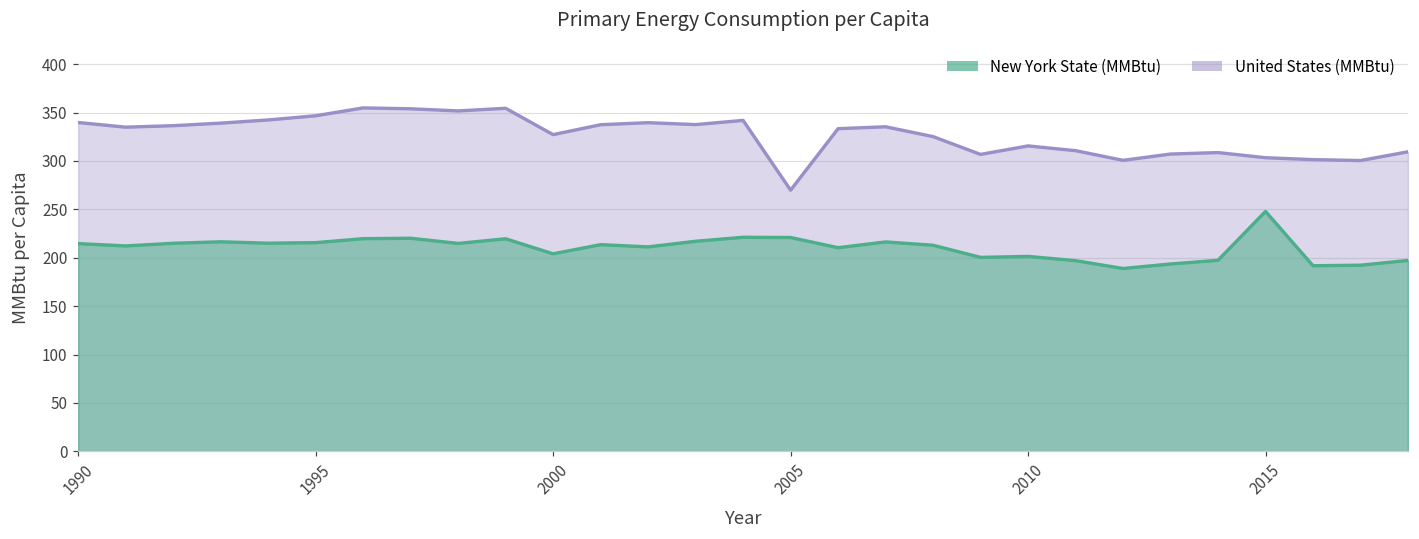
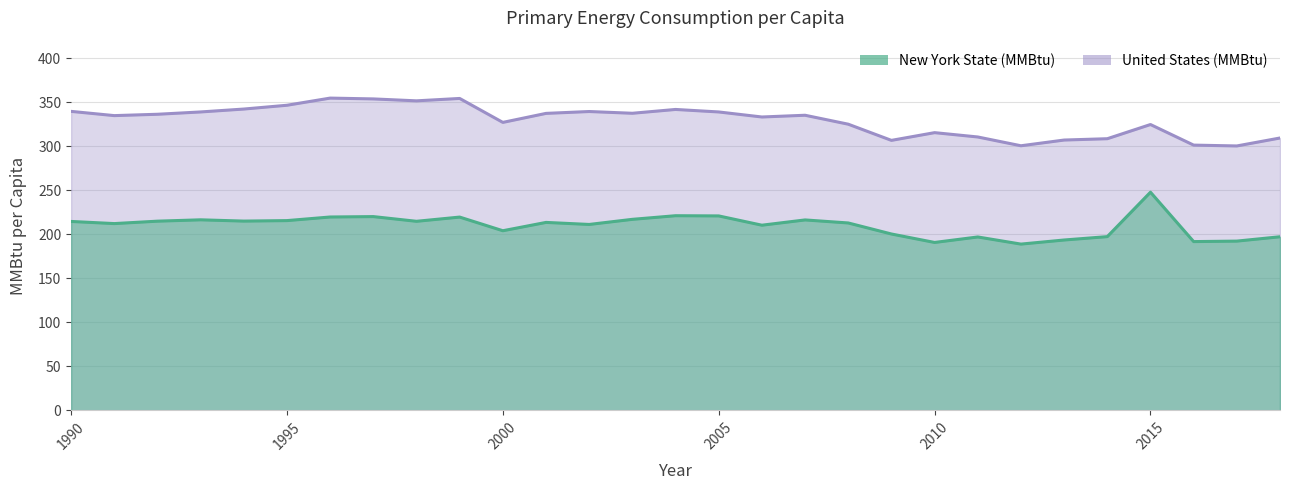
  {
    "United States (MMBtu)": {
      "1990": 340,
      "1995": 350,
      "2000": 330,
-     "2005": 270,
+     "2005": 340,
      "2010": 320,
-     "2015": 300
+     "2015": 320
    },
    "New York State (MMBtu)": {
      "1990": 210,
      "1995": 220,
      "2000": 200,
      "2005": 220,
-     "2010": 200,
+     "2010": 190,
      "2015": 250
    }
  }
